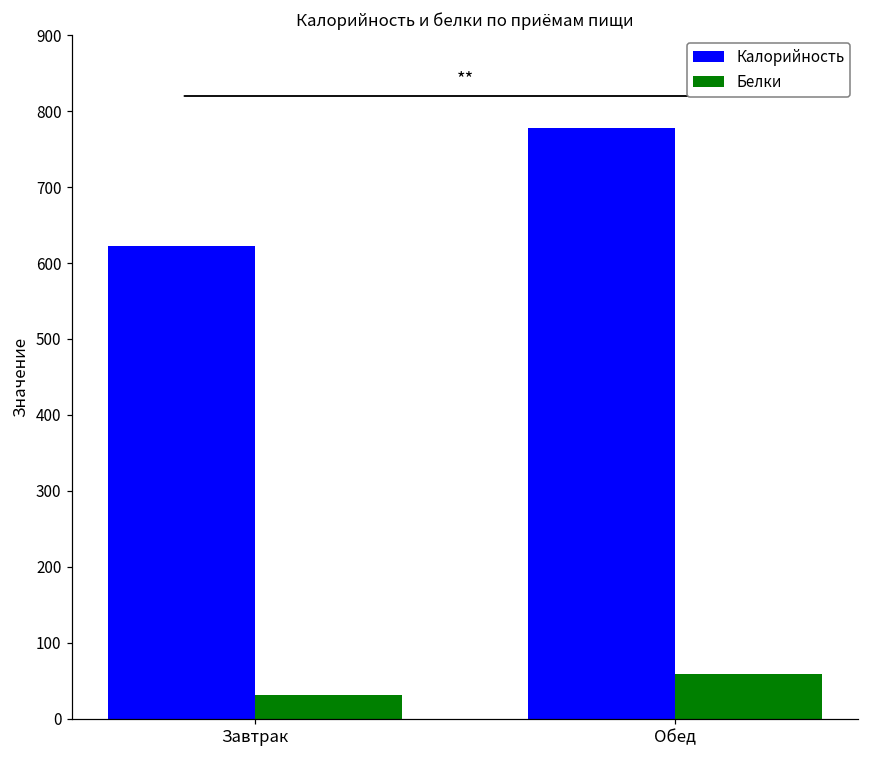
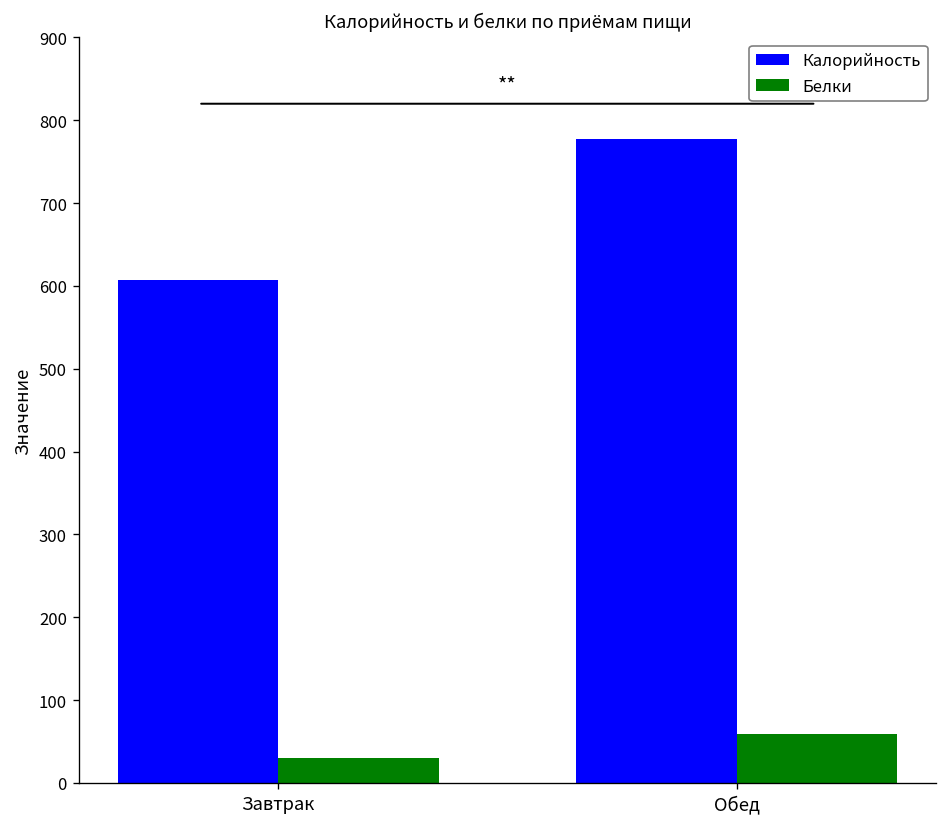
  {
    "Калорийность": {
-     "Завтрак": 620,
+     "Завтрак": 610,
      "Обед": 780
    },
    "Белки": {
      "Завтрак": 30,
      "Обед": 60
    }
  }
